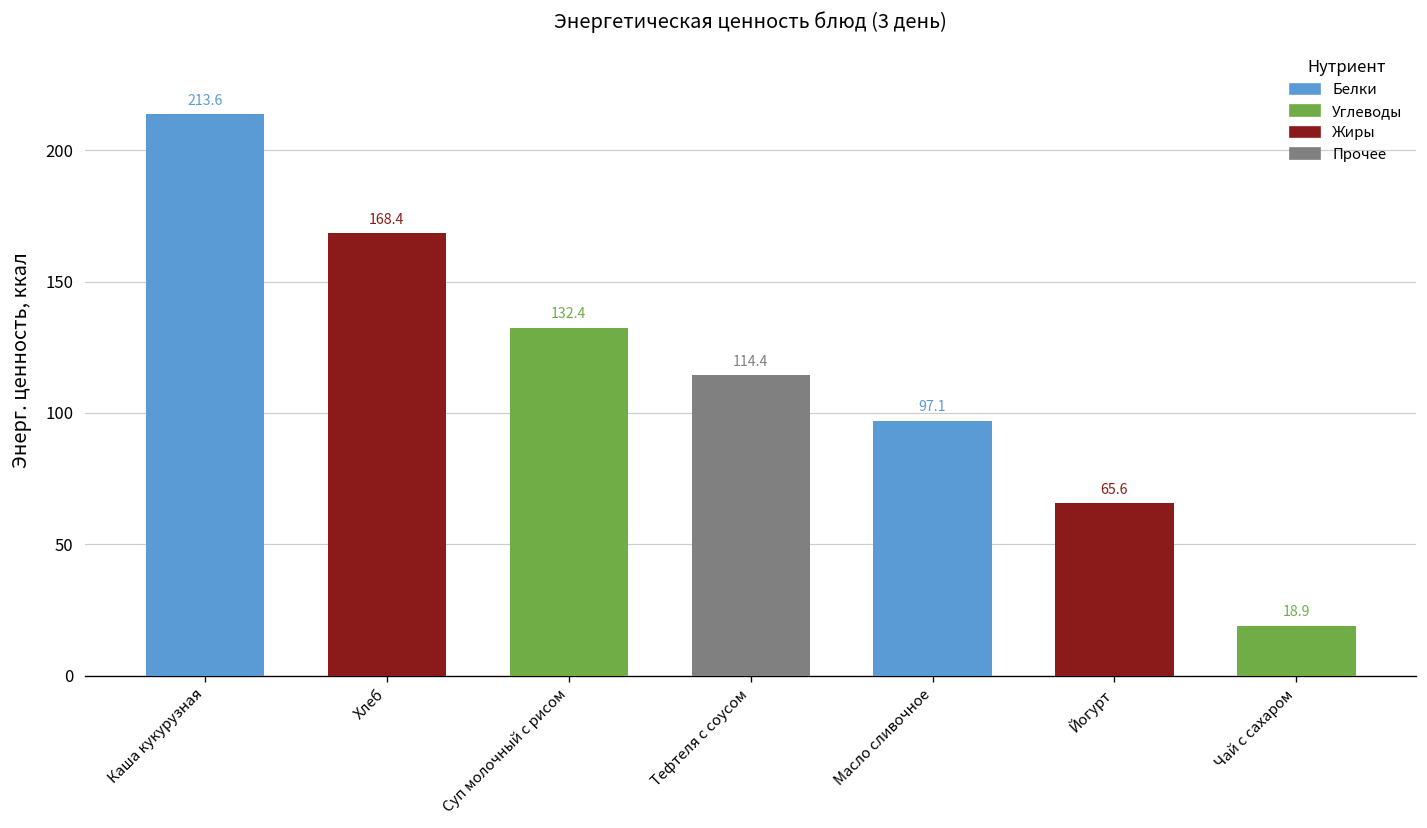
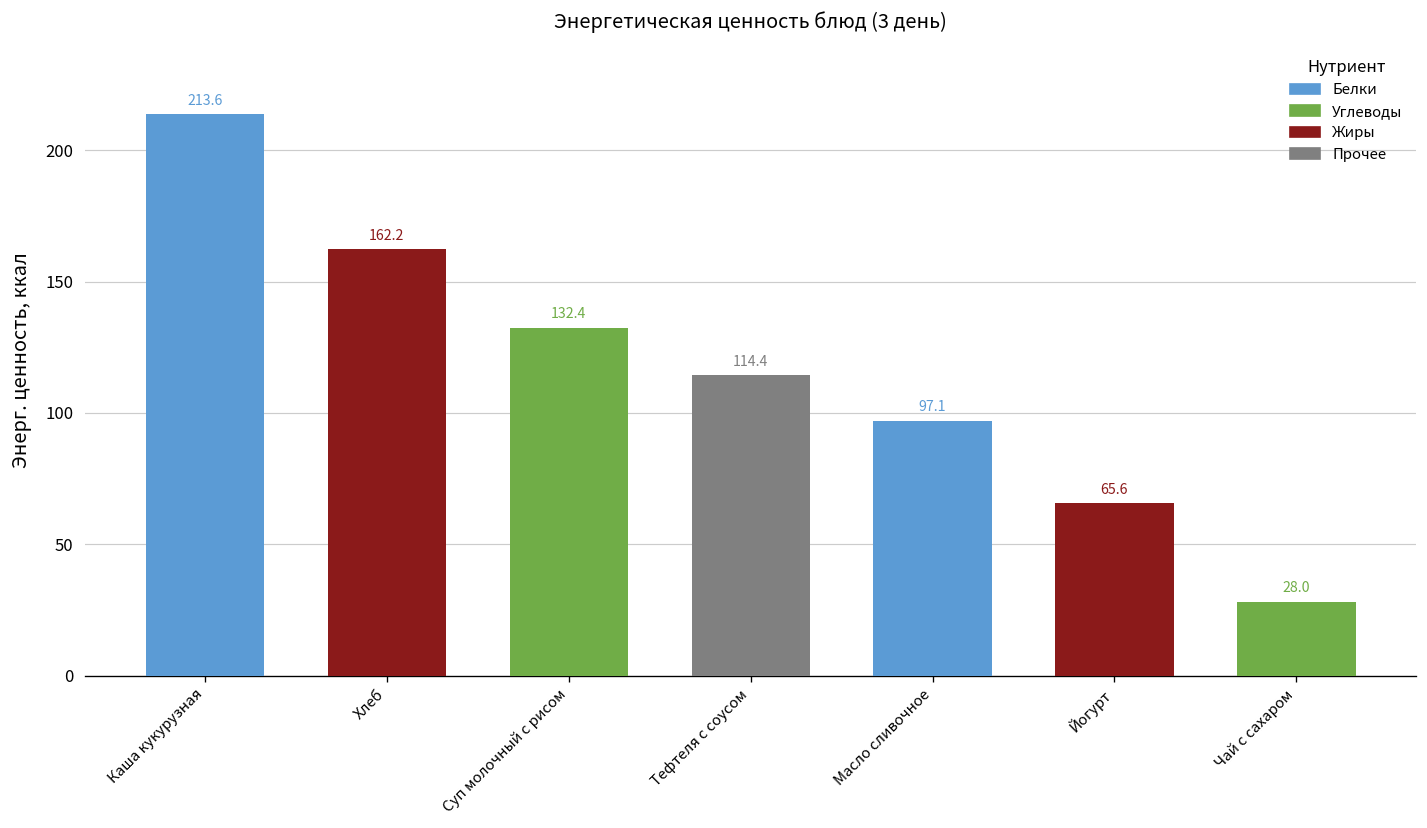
  {
    "Каша кукурузная": 213.6,
-   "Хлеб": 168.4,
+   "Хлеб": 162.2,
    "Суп молочный с рисом": 132.4,
    "Тефтеля с соусом": 114.4,
    "Масло сливочное": 97.1,
    "Йогурт": 65.6,
-   "Чай с сахаром": 18.9
+   "Чай с сахаром": 28.0
  }
